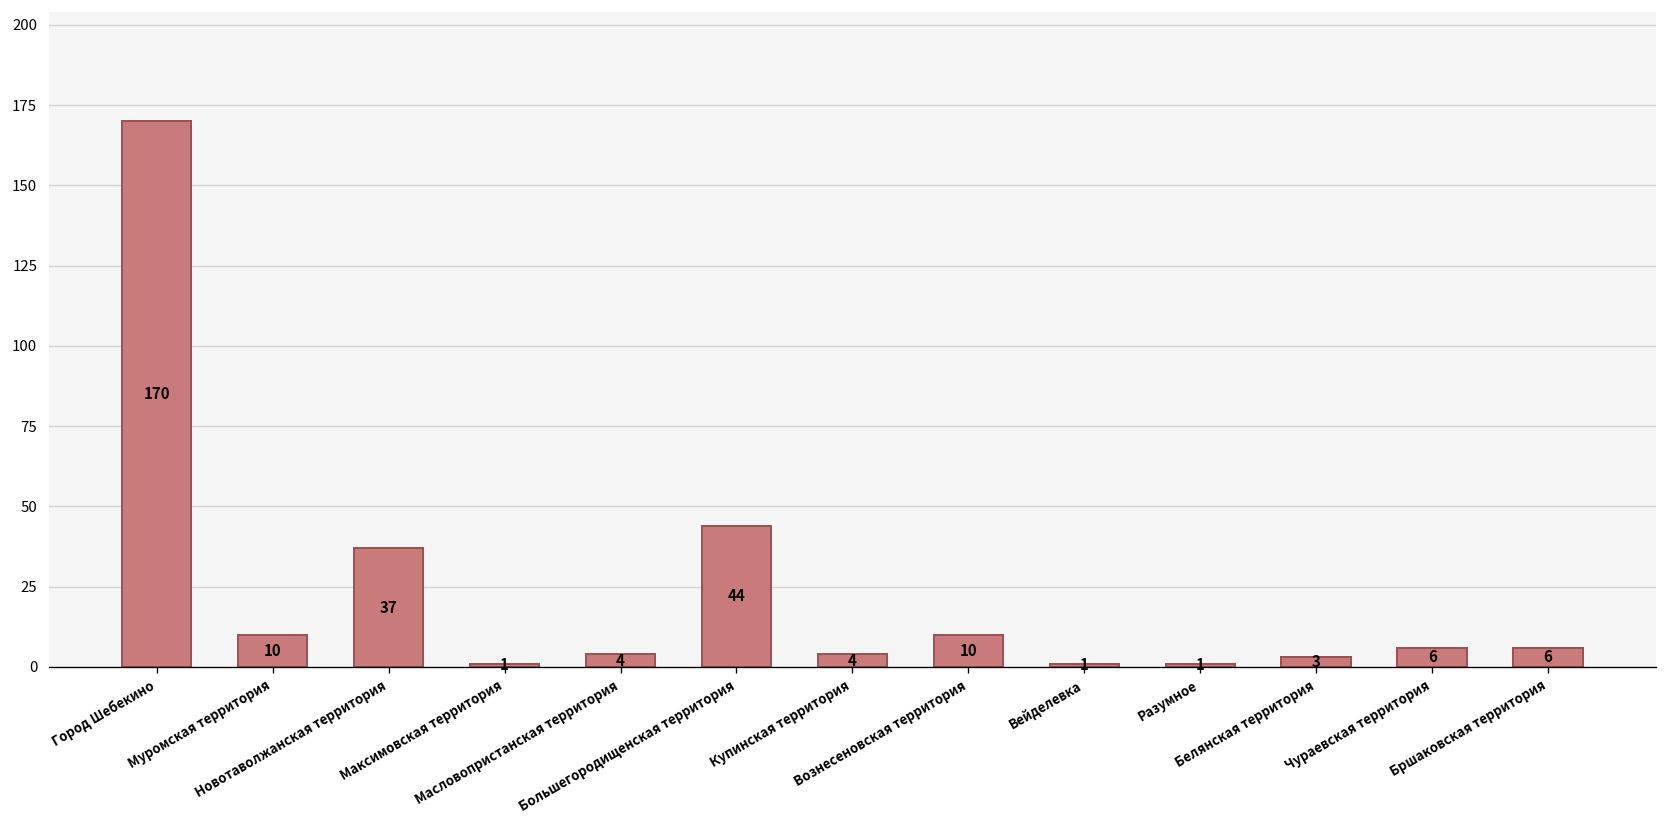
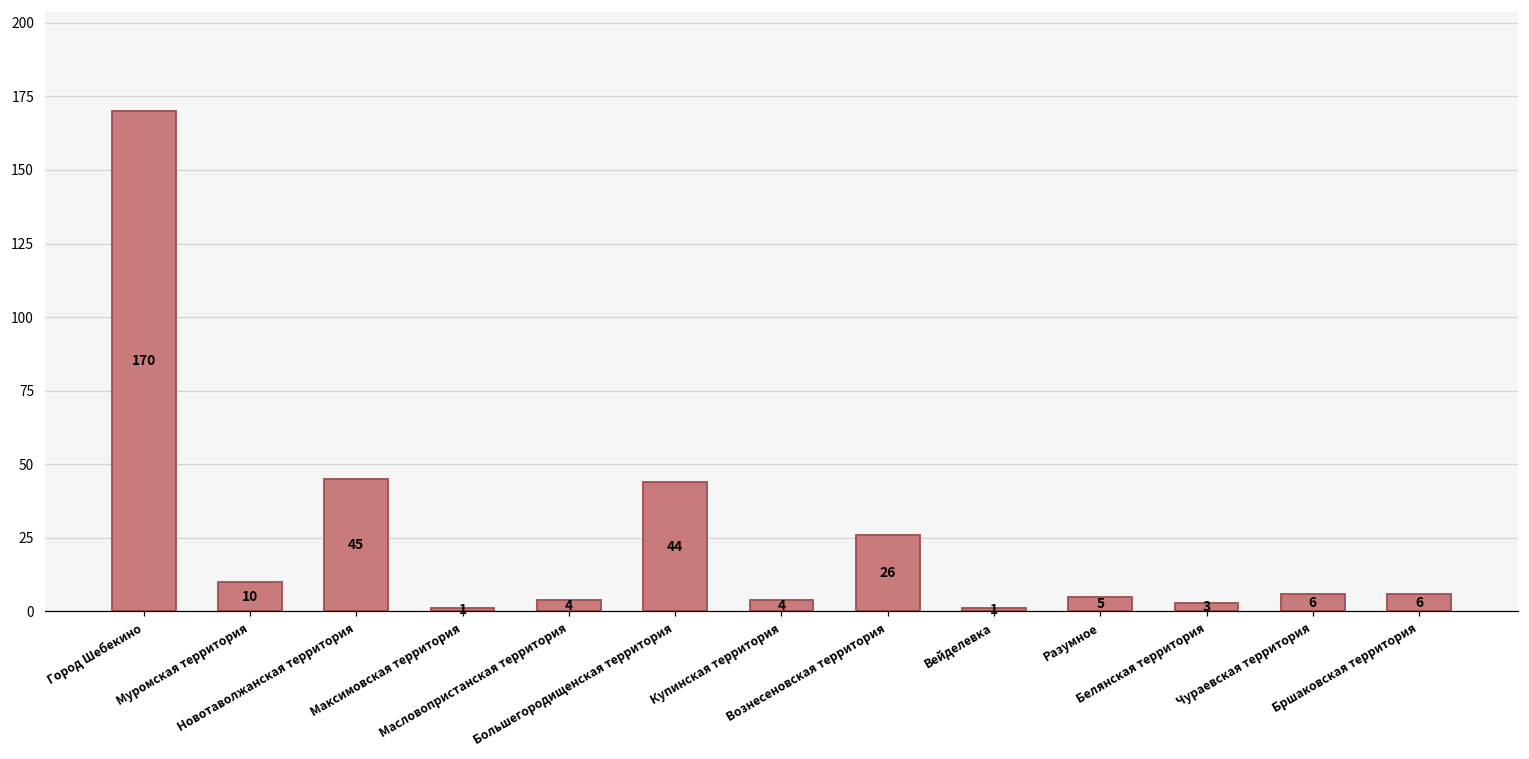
  {
    "Город Шебекино": 170,
    "Муромская территория": 10,
-   "Новотаволжанская территория": 37,
+   "Новотаволжанская территория": 45,
    "Максимовская территория": 1,
    "Масловопристанская территория": 4,
    "Большегородищенская территория": 44,
    "Купинская территория": 4,
-   "Вознесеновская территория": 10,
+   "Вознесеновская территория": 26,
    "Вейделевка": 1,
-   "Разумное": 1,
+   "Разумное": 5,
    "Белянская территория": 3,
    "Чураевская территория": 6,
    "Бршаковская территория": 6
  }
